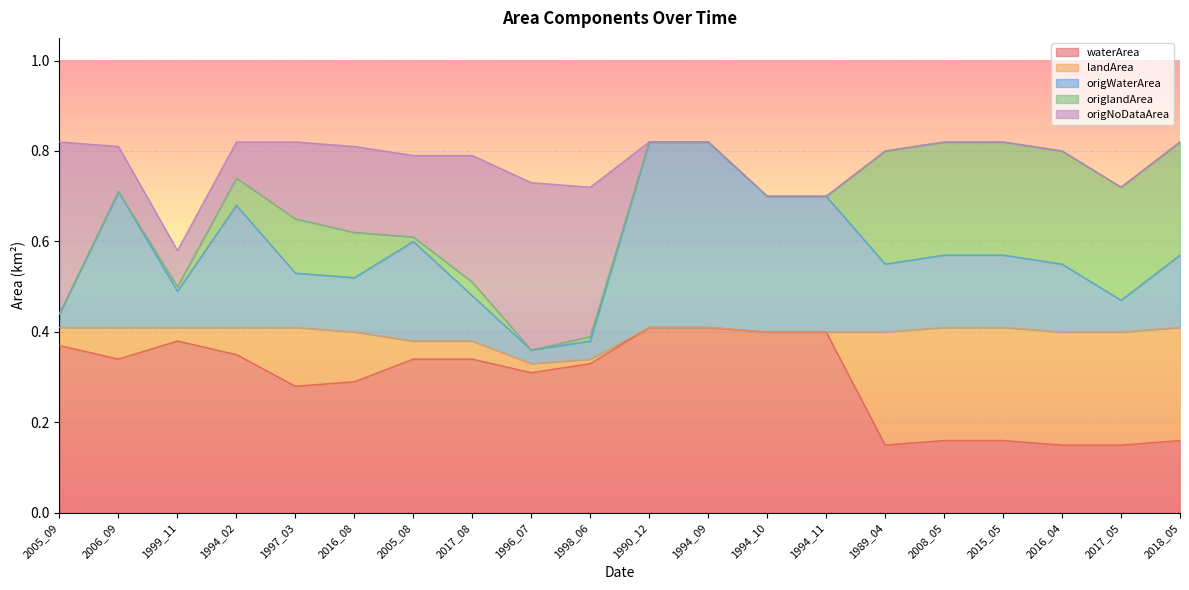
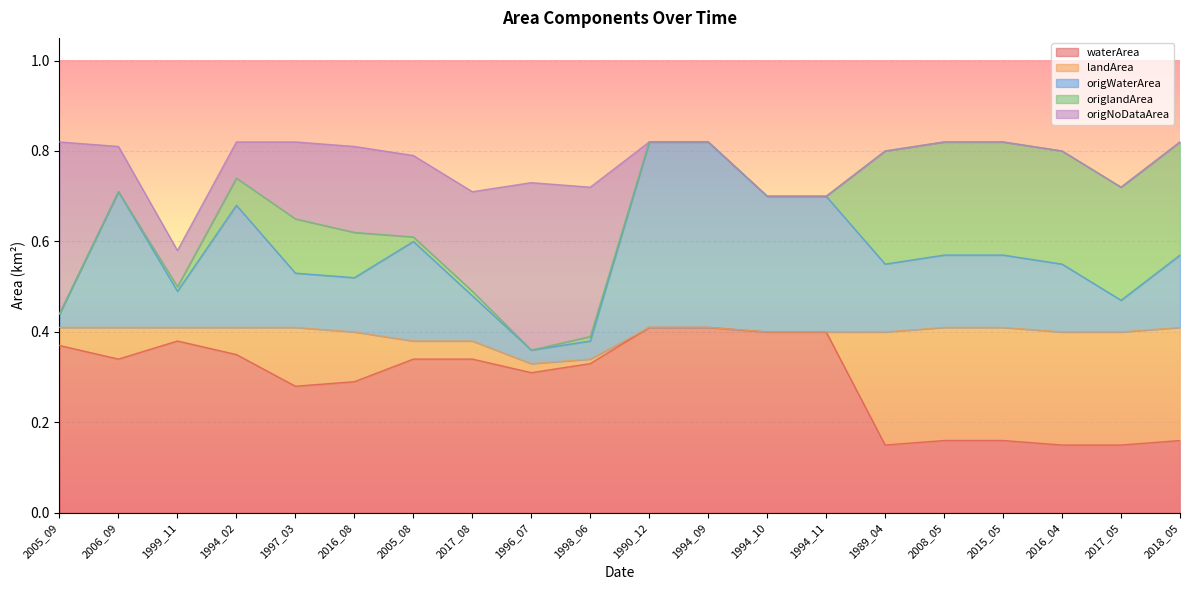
  {
    "origWaterArea": {
      "1999_11": 0.08,
      "1994_02": 0.27,
      "1997_03": 0.12,
      "2016_08": 0.12,
      "2005_08": 0.22,
      "2017_08": 0.10,
      "1998_06": 0.04,
      "1989_04": 0.15,
      "2008_05": 0.16,
      "2015_05": 0.16,
      "2016_04": 0.15,
      "2017_05": 0.07,
      "2018_05": 0.16
    },
    "origlandArea": {
      "1999_11": 0.01,
      "1994_02": 0.06,
      "1997_03": 0.12,
      "2016_08": 0.10,
      "2005_08": 0.01,
-     "2017_08": 0.03,
+     "2017_08": 0.01,
      "1998_06": 0.01
    },
    "origNoDataArea": {
      "2005_09": 0.38,
      "2006_09": 0.10,
      "1999_11": 0.08,
      "1994_02": 0.08,
      "1997_03": 0.17,
      "2016_08": 0.19,
      "2005_08": 0.18,
-     "2017_08": 0.28,
+     "2017_08": 0.22,
      "1996_07": 0.37,
      "1998_06": 0.33
    }
  }
